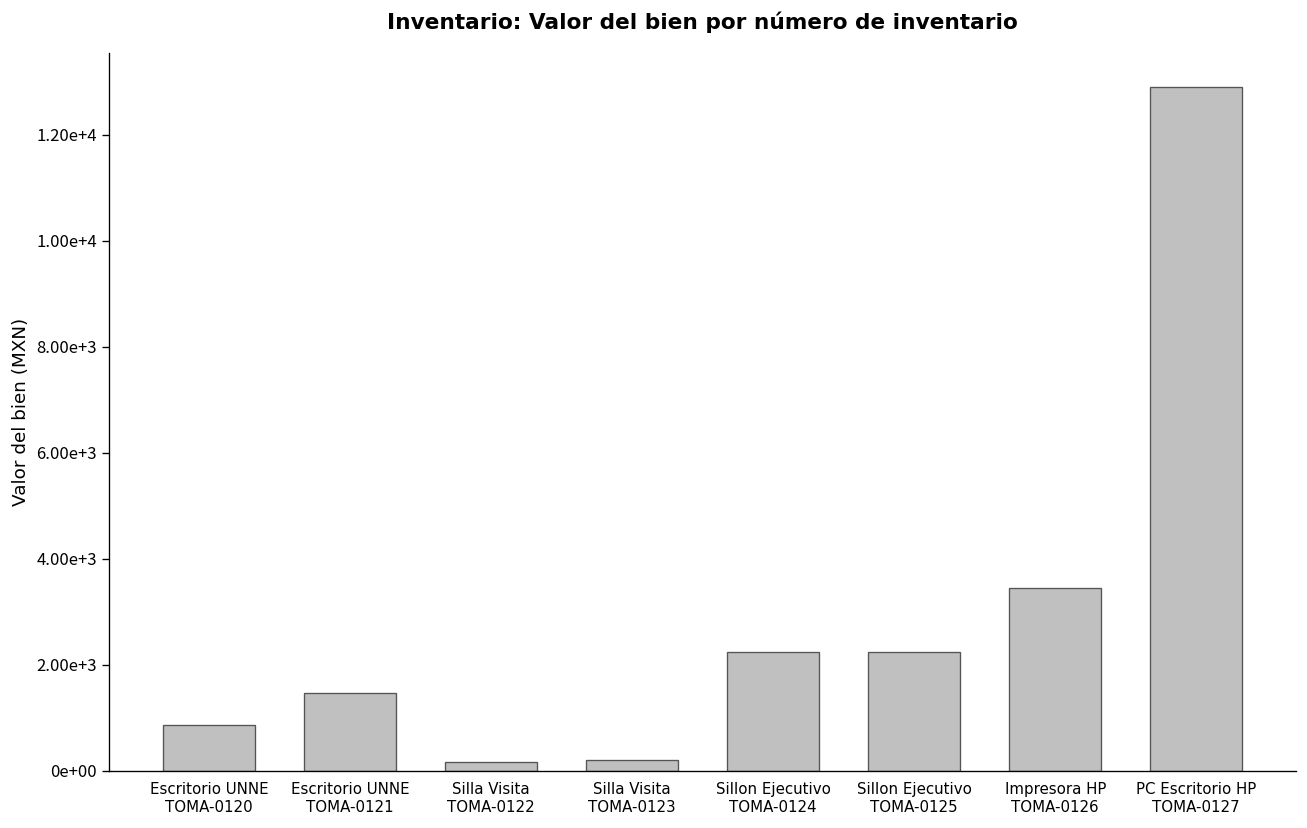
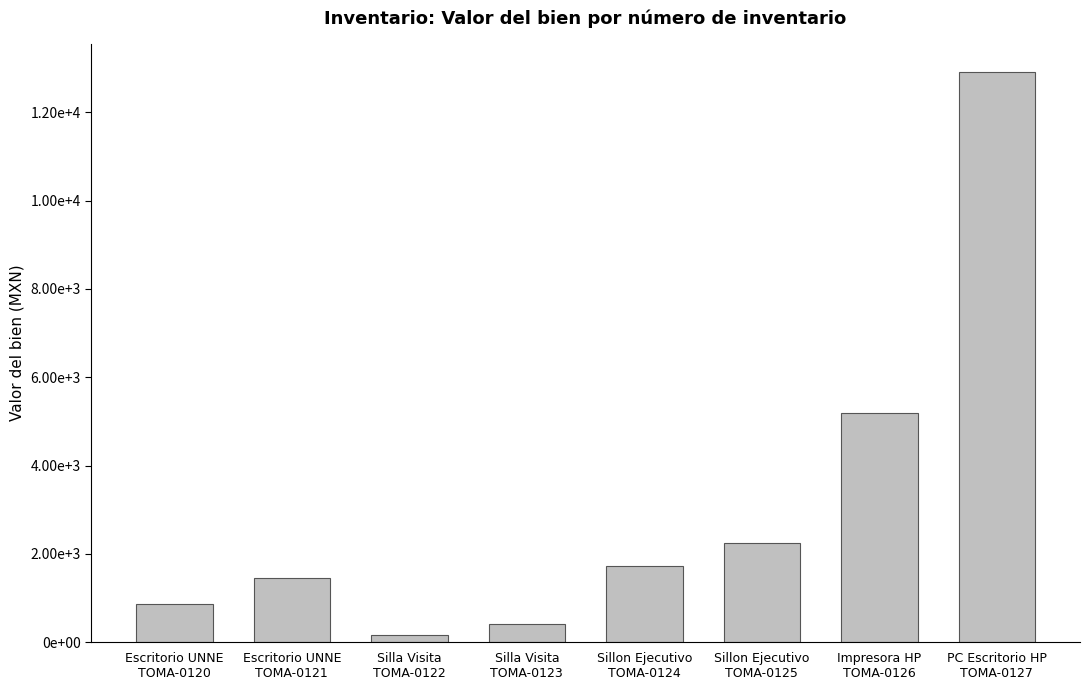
  {
    "Escritorio UNNE TOMA-0120": 900,
    "Escritorio UNNE TOMA-0121": 1500,
    "Silla Visita TOMA-0122": 200,
-   "Silla Visita TOMA-0123": 200,
-   "Sillon Ejecutivo TOMA-0124": 2200,
+   "Silla Visita TOMA-0123": 400,
+   "Sillon Ejecutivo TOMA-0124": 1700,
    "Sillon Ejecutivo TOMA-0125": 2200,
-   "Impresora HP TOMA-0126": 3400,
+   "Impresora HP TOMA-0126": 5200,
    "PC Escritorio HP TOMA-0127": 12900
  }
